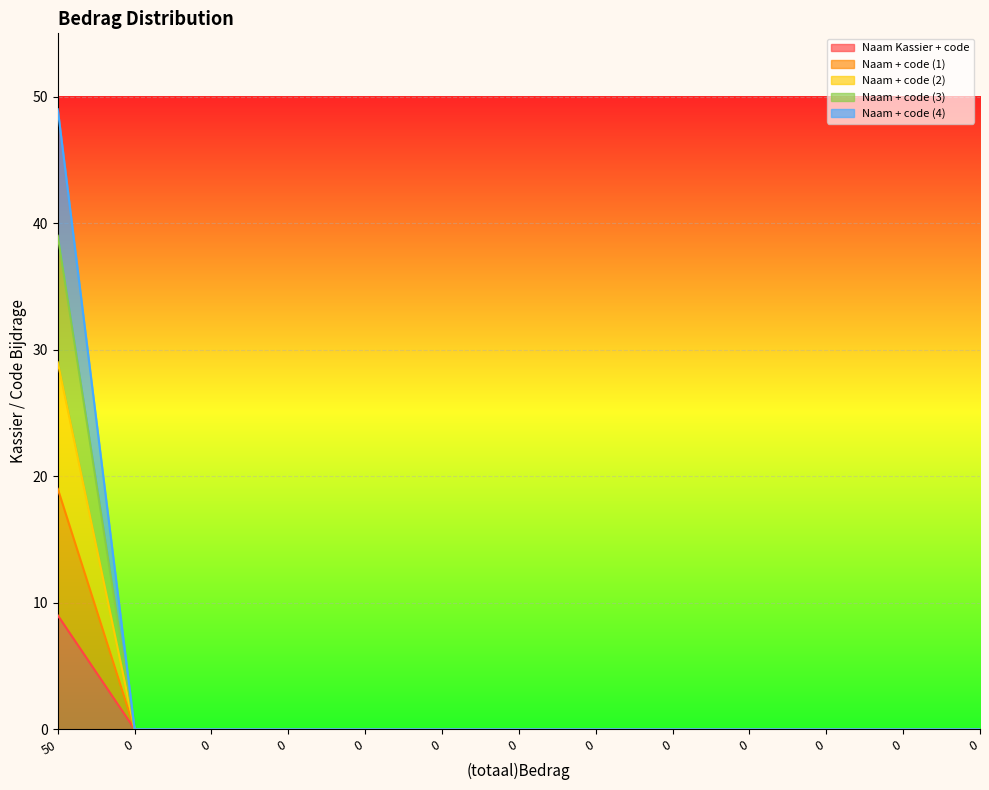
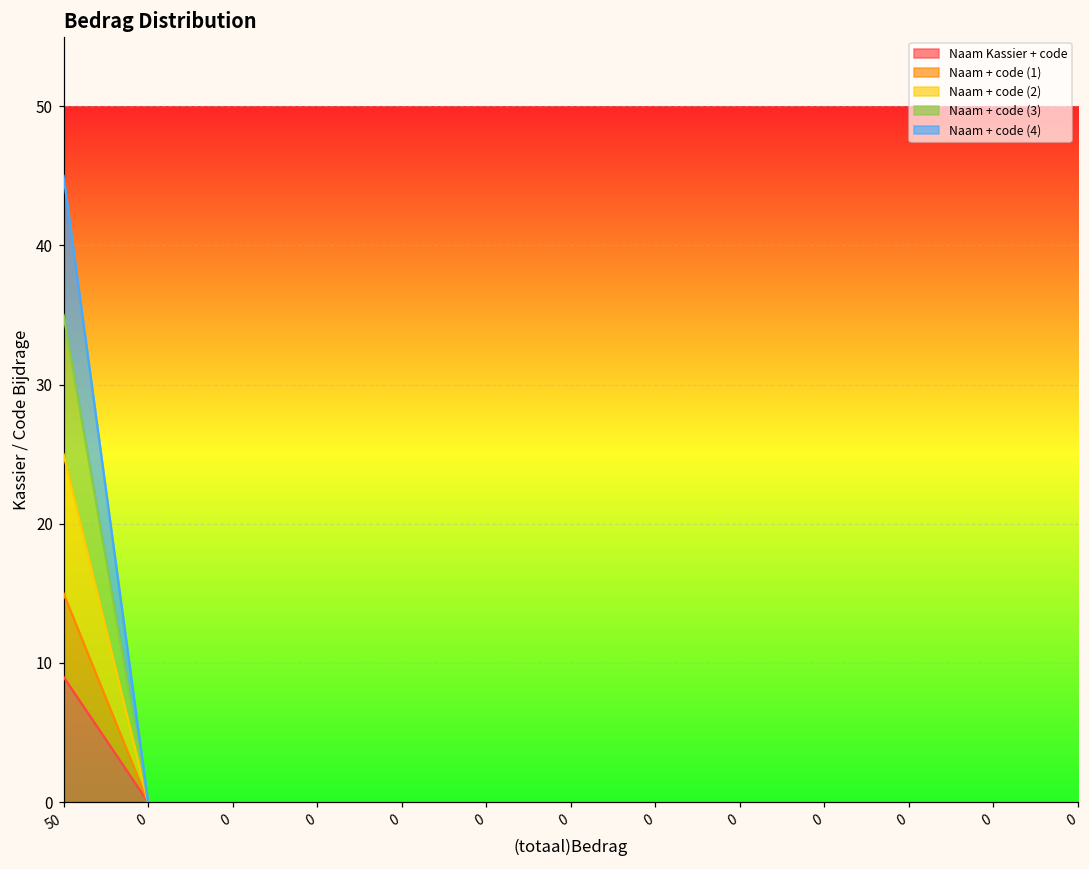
  {
    "Naam Kassier + code": {
      "50": 9
    },
    "Naam + code (1)": {
-     "50": 10
+     "50": 6
    },
    "Naam + code (2)": {
      "50": 10
    },
    "Naam + code (3)": {
      "50": 10
    },
    "Naam + code (4)": {
      "50": 10
    }
  }
